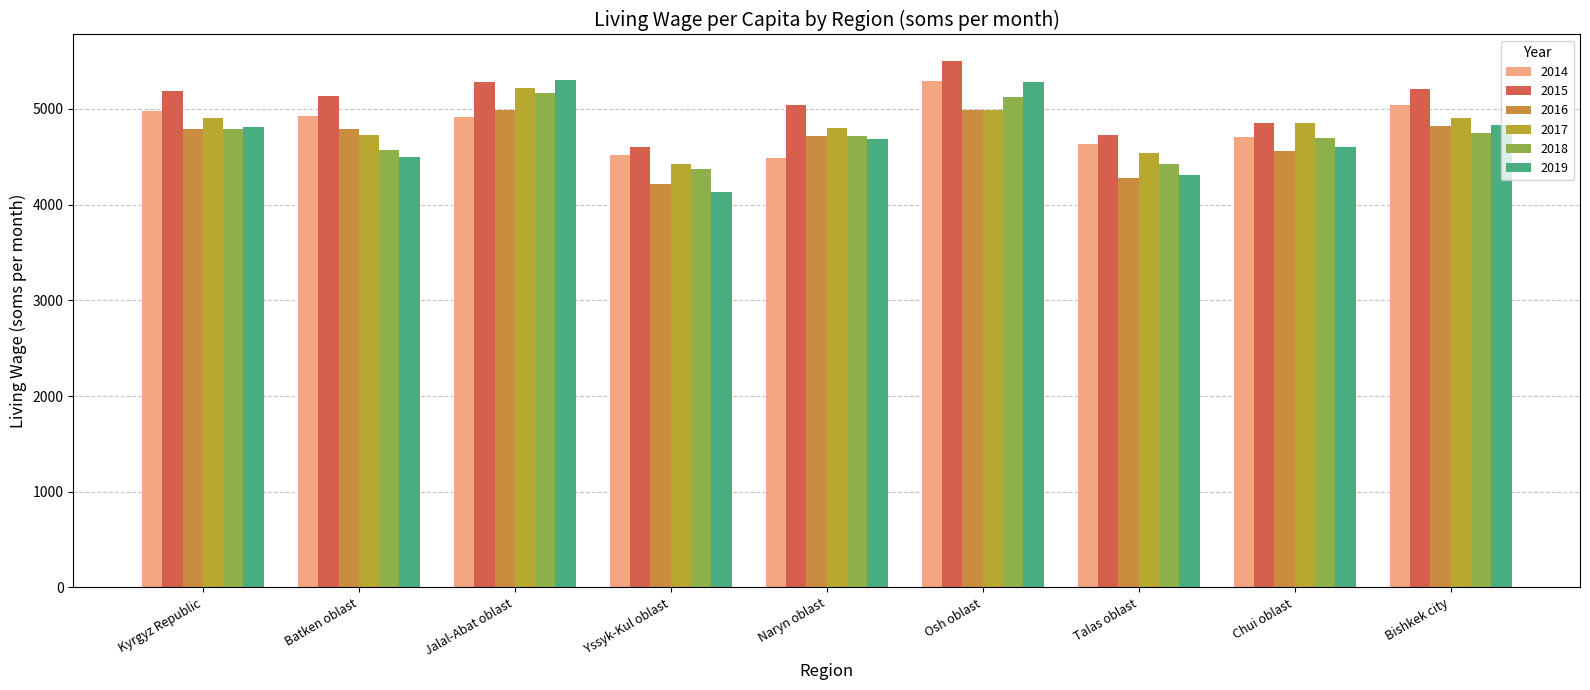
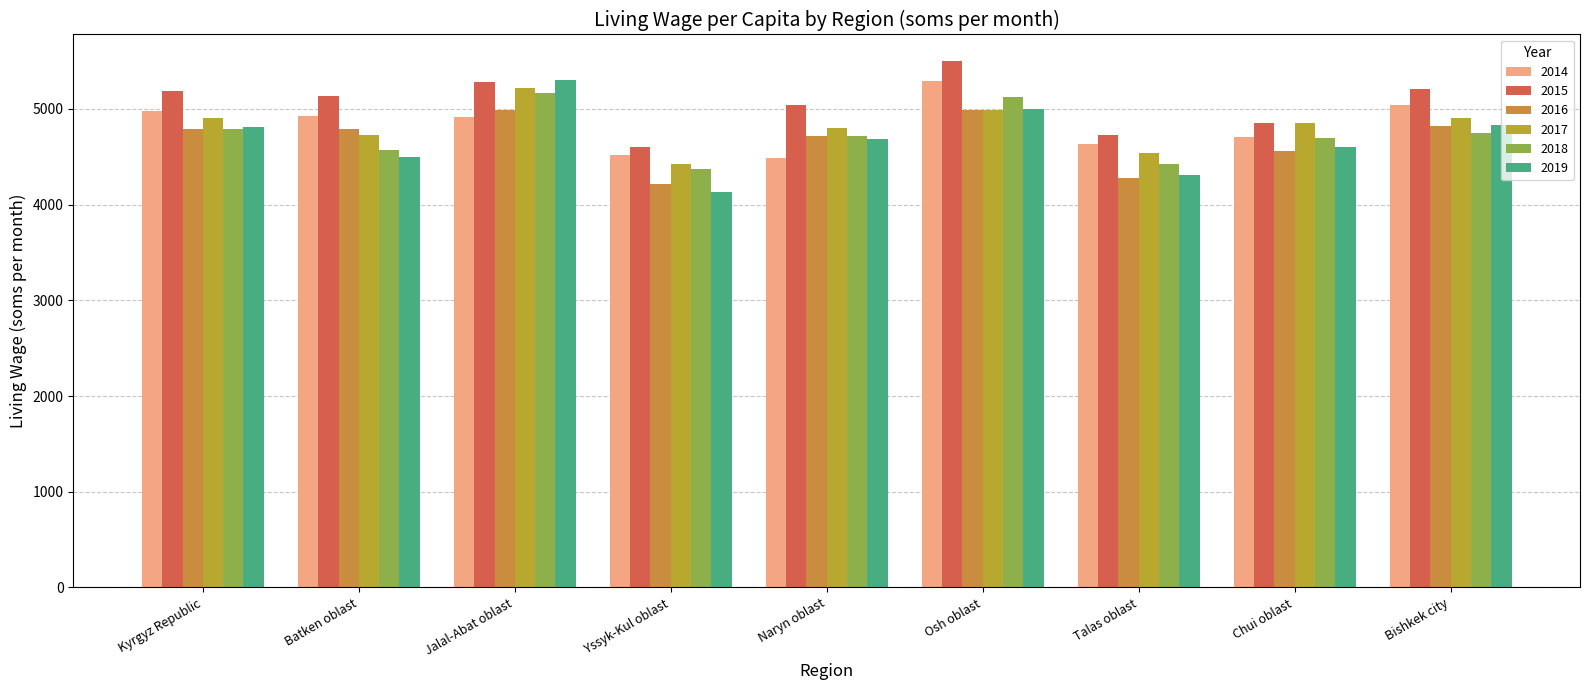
  {
    "2014": {
      "Kyrgyz Republic": 5000,
      "Batken oblast": 4900,
      "Jalal-Abat oblast": 4900,
      "Yssyk-Kul oblast": 4500,
      "Naryn oblast": 4500,
      "Osh oblast": 5300,
      "Talas oblast": 4600,
      "Chui oblast": 4700,
      "Bishkek city": 5000
    },
    "2019": {
      "Kyrgyz Republic": 4800,
      "Batken oblast": 4500,
      "Jalal-Abat oblast": 5300,
      "Yssyk-Kul oblast": 4100,
      "Naryn oblast": 4700,
-     "Osh oblast": 5300,
+     "Osh oblast": 5000,
      "Talas oblast": 4300,
      "Chui oblast": 4600
    }
  }
